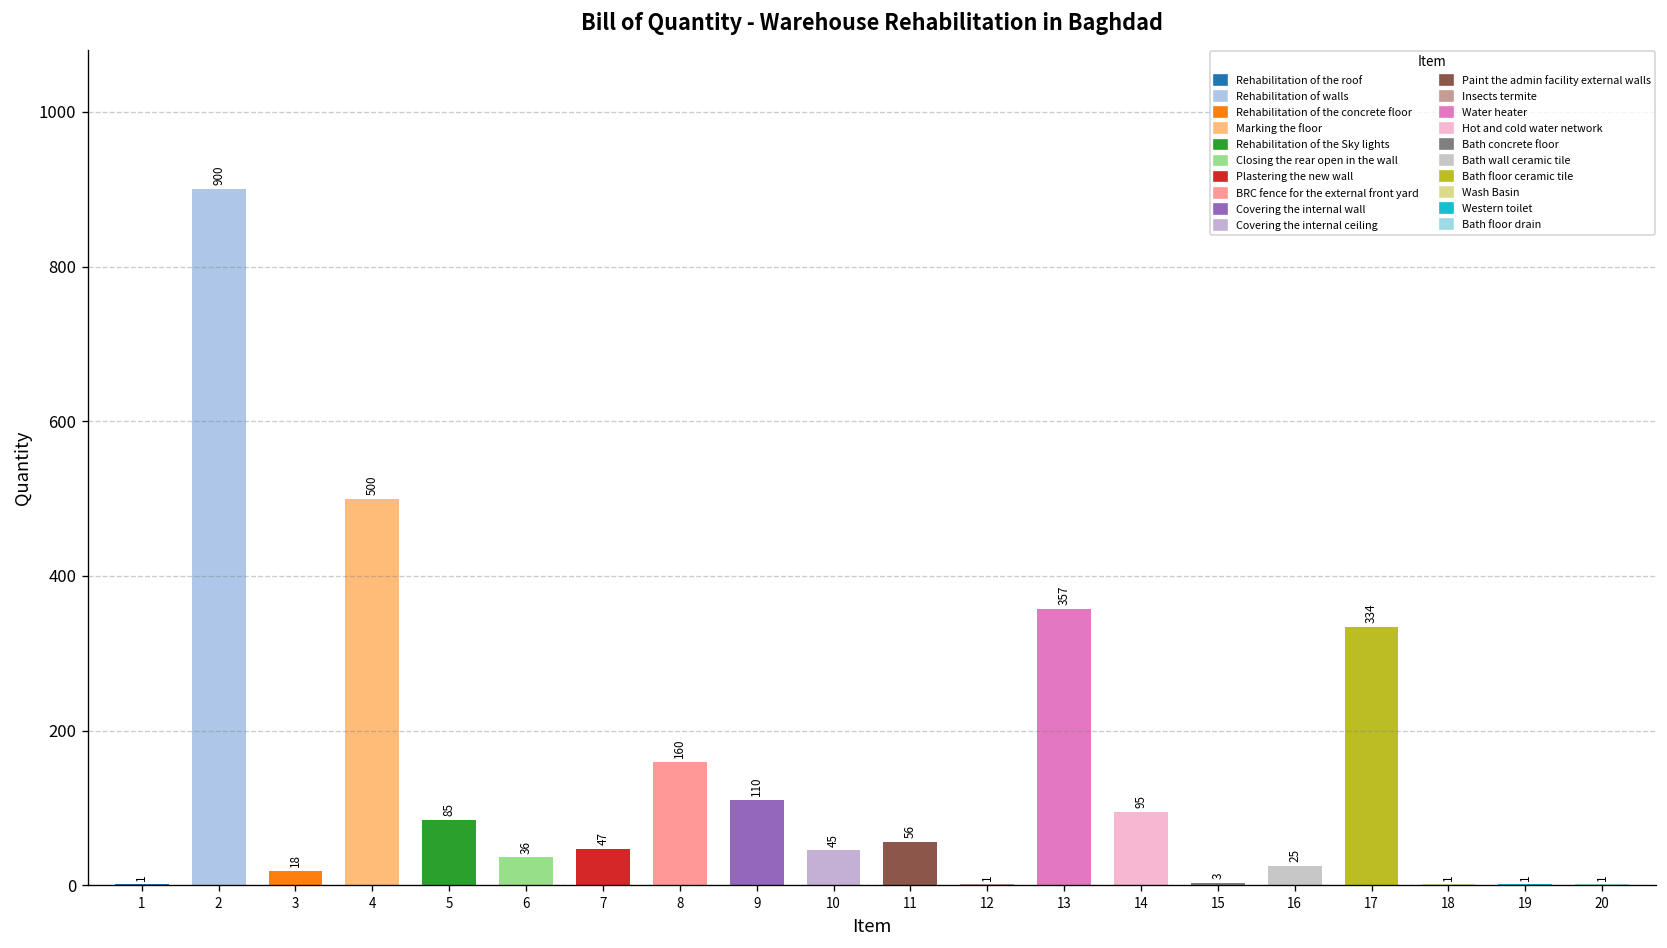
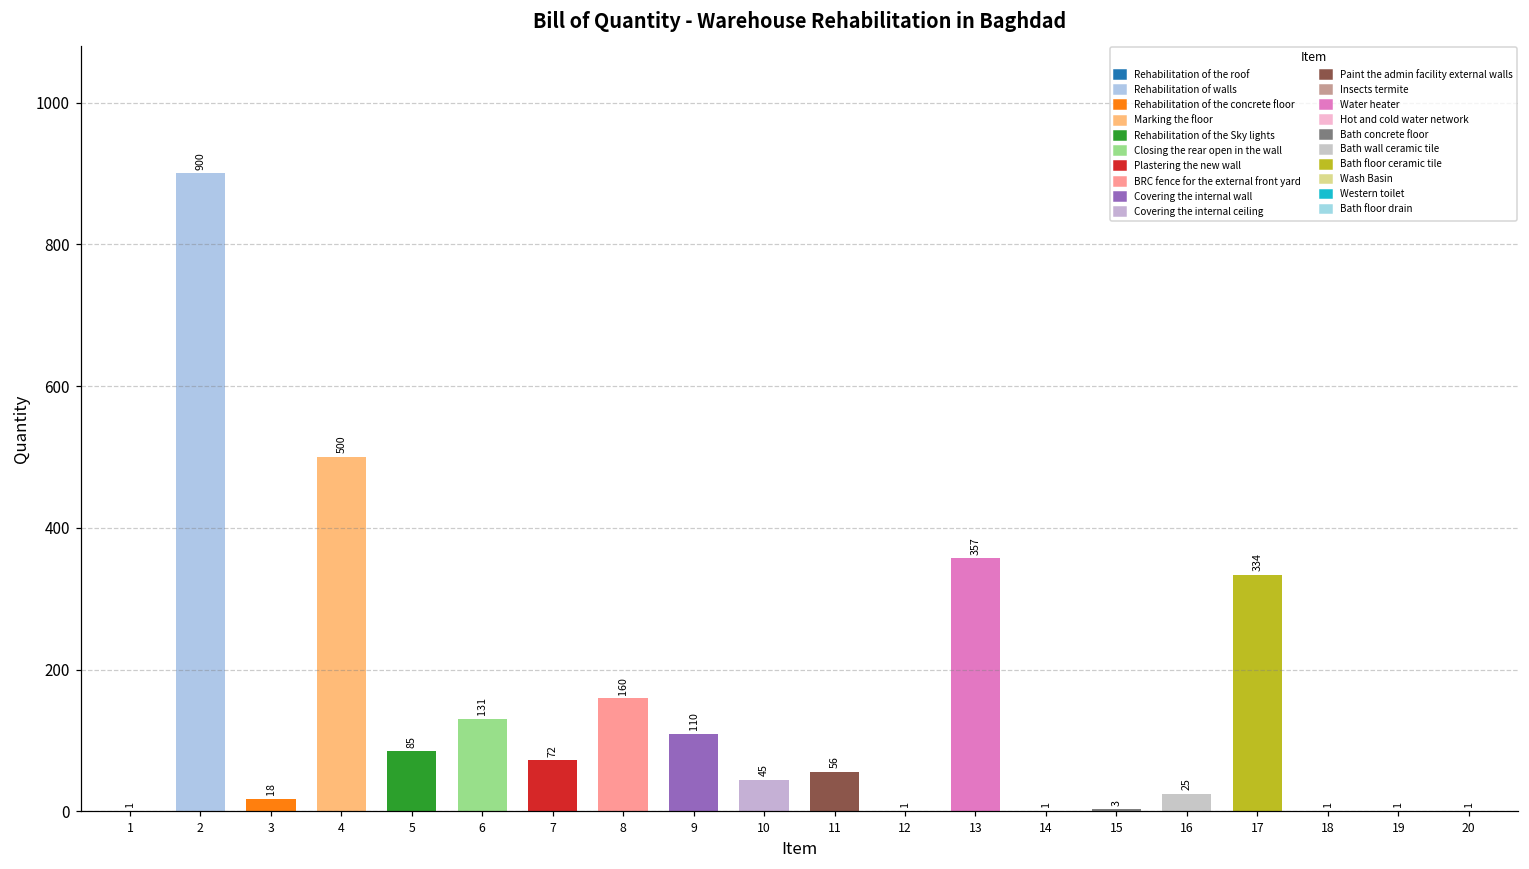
  {
    "1": 1,
    "2": 900,
    "3": 18,
    "4": 500,
    "5": 85,
-   "6": 36,
-   "7": 47,
+   "6": 131,
+   "7": 72,
    "8": 160,
    "9": 110,
    "10": 45,
    "11": 56,
    "12": 1,
    "13": 357,
-   "14": 95,
+   "14": 1,
    "15": 3,
    "16": 25,
    "17": 334,
    "18": 1,
    "19": 1,
    "20": 1
  }
